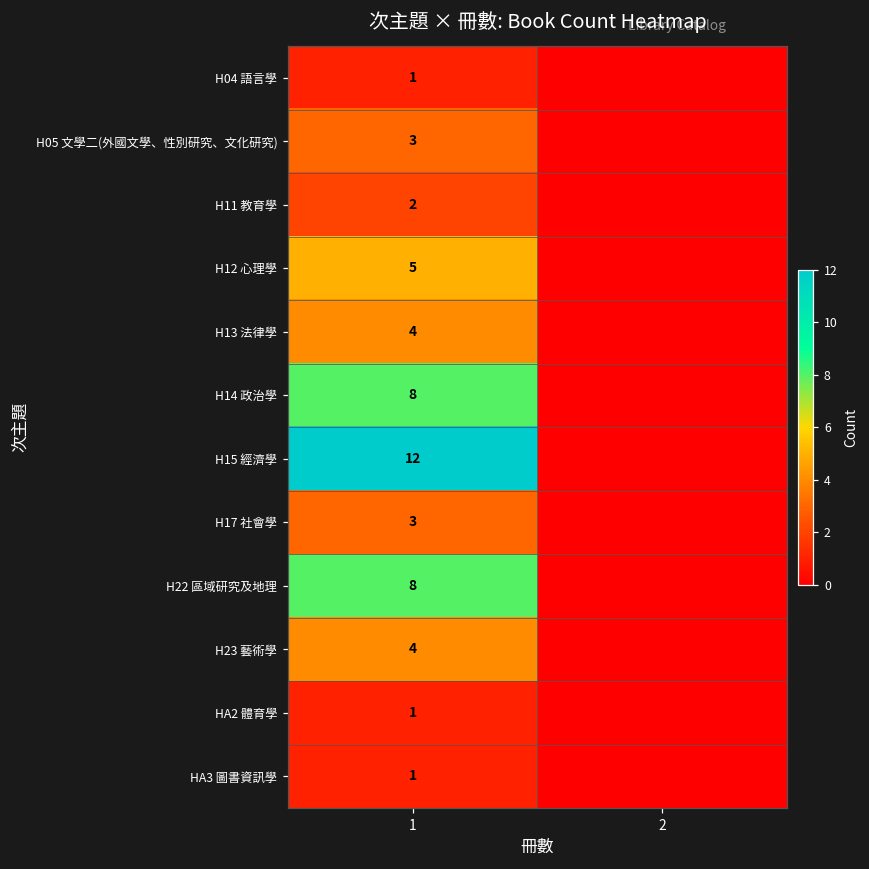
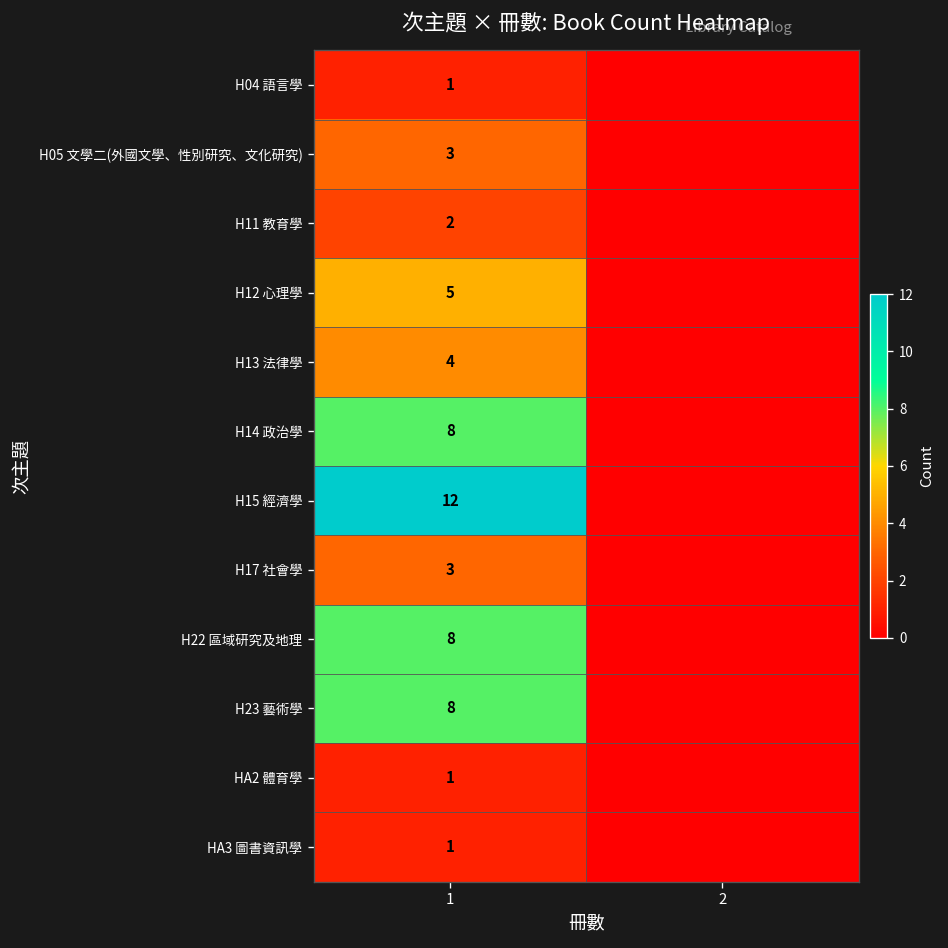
  {
    "H04 語言學": {
      "1": 1
    },
    "H05 文學二(外國文學、性別研究、文化研究)": {
      "1": 3
    },
    "H11 教育學": {
      "1": 2
    },
    "H12 心理學": {
      "1": 5
    },
    "H13 法律學": {
      "1": 4
    },
    "H14 政治學": {
      "1": 8
    },
    "H15 經濟學": {
      "1": 12
    },
    "H17 社會學": {
      "1": 3
    },
    "H22 區域研究及地理": {
      "1": 8
    },
    "H23 藝術學": {
-     "1": 4
+     "1": 8
    },
    "HA2 體育學": {
      "1": 1
    },
    "HA3 圖書資訊學": {
      "1": 1
    }
  }
